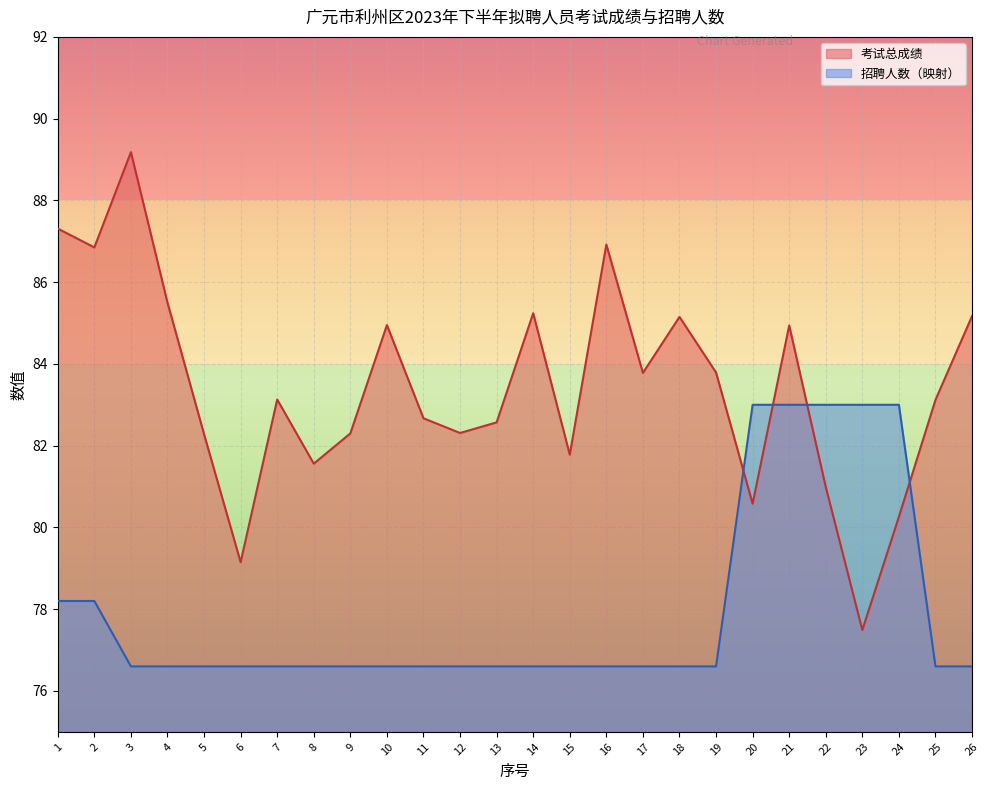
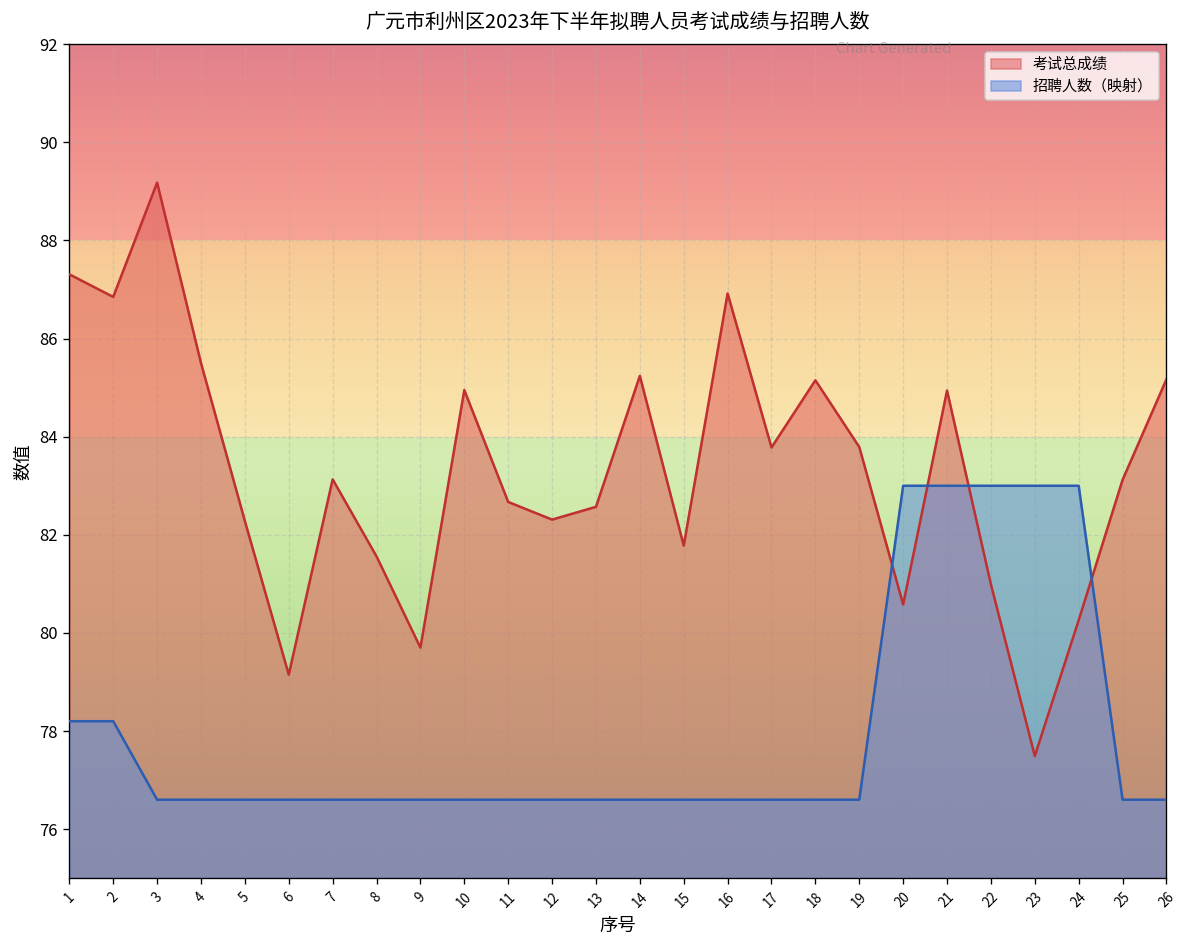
  {
    "考试总成绩": {
      "1": 87.3,
      "2": 86.9,
      "3": 89.2,
      "4": 85.5,
      "5": 82.3,
      "6": 79.2,
      "7": 83.1,
      "8": 81.6,
-     "9": 82.3,
+     "9": 79.7,
      "10": 85.0,
      "11": 82.7,
      "12": 82.3,
      "13": 82.6,
      "14": 85.2,
      "15": 81.8,
      "16": 86.9,
      "17": 83.8,
      "18": 85.2,
      "19": 83.8,
      "20": 80.6,
      "21": 84.9,
      "22": 81.0,
      "23": 77.5,
      "24": 80.3,
      "25": 83.1,
      "26": 85.2
    },
    "招聘人数（映射）": {
      "1": 78.2,
      "2": 78.2,
      "3": 76.6,
      "4": 76.6,
      "5": 76.6,
      "6": 76.6,
      "7": 76.6,
      "8": 76.6,
      "9": 76.6,
      "10": 76.6,
      "11": 76.6,
      "12": 76.6,
      "13": 76.6,
      "14": 76.6,
      "15": 76.6,
      "16": 76.6,
      "17": 76.6,
      "18": 76.6,
      "19": 76.6,
      "20": 83.0,
      "21": 83.0,
      "22": 83.0,
      "23": 83.0,
      "24": 83.0,
      "25": 76.6,
      "26": 76.6
    }
  }
